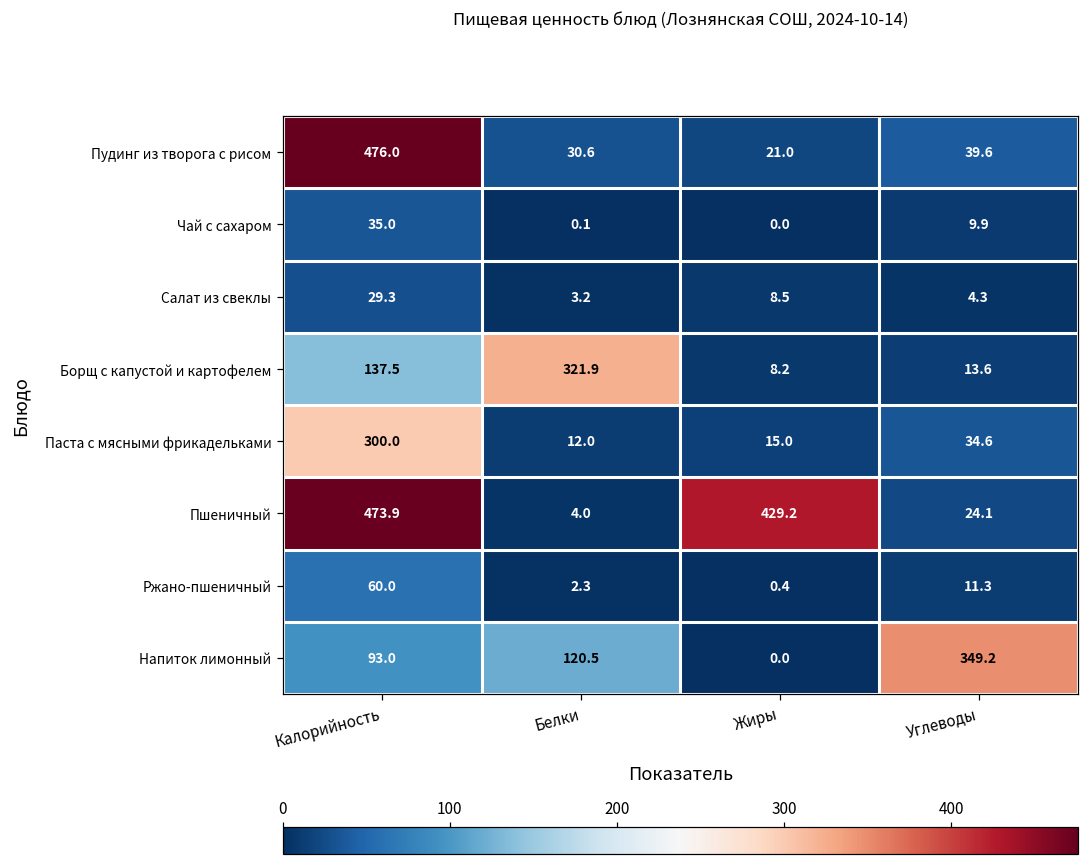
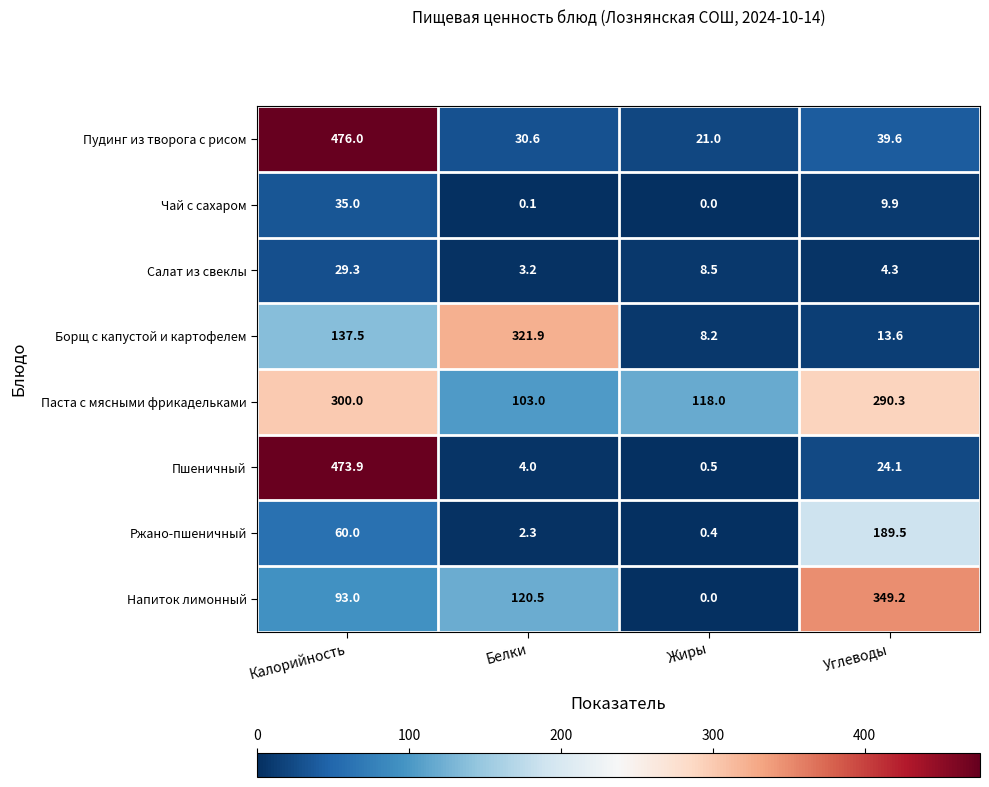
  {
    "Пудинг из творога с рисом": {
      "Калорийность": 476.0,
      "Белки": 30.6,
      "Жиры": 21.0,
      "Углеводы": 39.6
    },
    "Чай с сахаром": {
      "Калорийность": 35.0,
      "Белки": 0.1,
      "Жиры": 0.0,
      "Углеводы": 9.9
    },
    "Салат из свеклы": {
      "Калорийность": 29.3,
      "Белки": 3.2,
      "Жиры": 8.5,
      "Углеводы": 4.3
    },
    "Борщ с капустой и картофелем": {
      "Калорийность": 137.5,
      "Белки": 321.9,
      "Жиры": 8.2,
      "Углеводы": 13.6
    },
    "Паста с мясными фрикадельками": {
      "Калорийность": 300.0,
-     "Белки": 12.0,
-     "Жиры": 15.0,
-     "Углеводы": 34.6
+     "Белки": 103.0,
+     "Жиры": 118.0,
+     "Углеводы": 290.3
    },
    "Пшеничный": {
      "Калорийность": 473.9,
      "Белки": 4.0,
-     "Жиры": 429.2,
+     "Жиры": 0.5,
      "Углеводы": 24.1
    },
    "Ржано-пшеничный": {
      "Калорийность": 60.0,
      "Белки": 2.3,
      "Жиры": 0.4,
-     "Углеводы": 11.3
+     "Углеводы": 189.5
    },
    "Напиток лимонный": {
      "Калорийность": 93.0,
      "Белки": 120.5,
      "Жиры": 0.0,
      "Углеводы": 349.2
    }
  }
